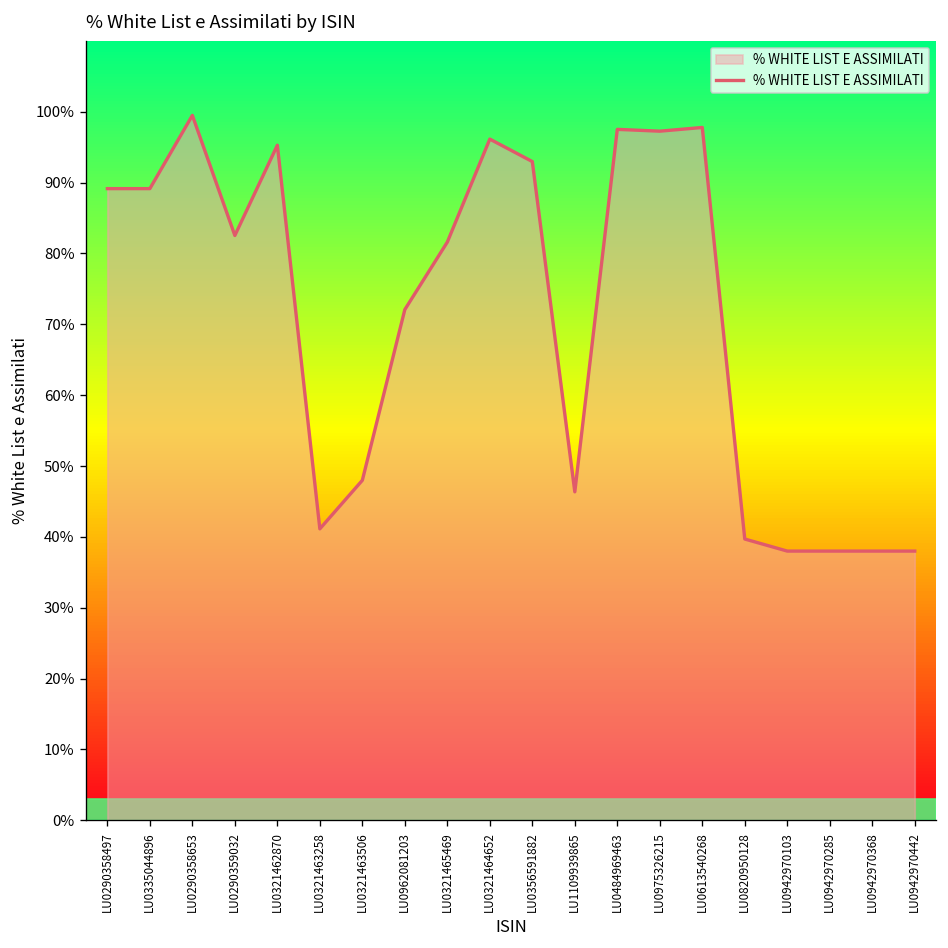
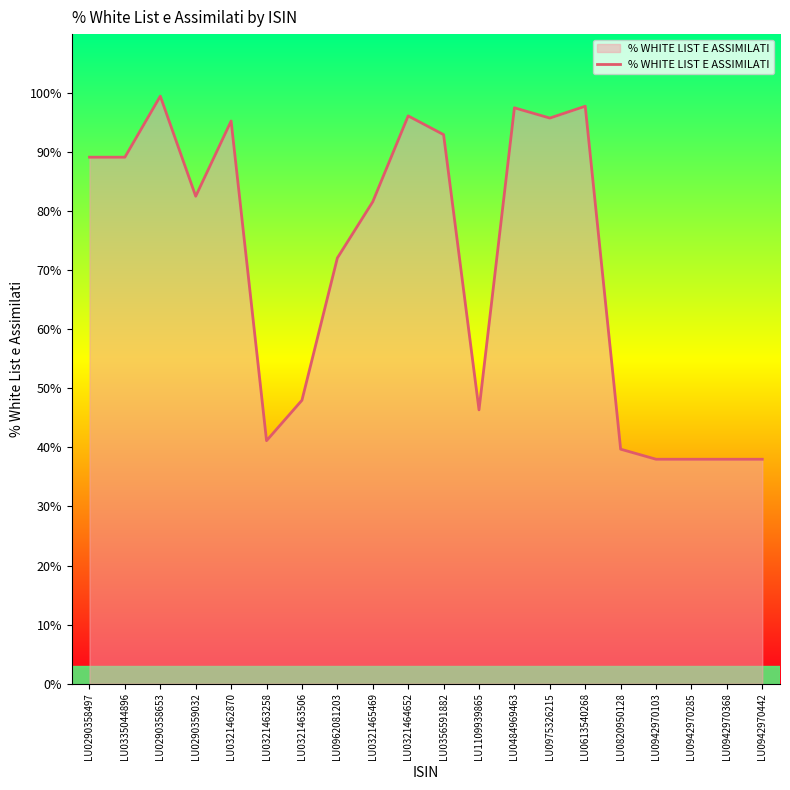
  {
    "LU0290358497": "89%",
    "LU0335044896": "89%",
    "LU0290358653": "99%",
    "LU0290359032": "83%",
    "LU0321462870": "95%",
    "LU0321463258": "41%",
    "LU0321463506": "48%",
    "LU0962081203": "72%",
    "LU0321465469": "82%",
    "LU0321464652": "96%",
    "LU0356591882": "93%",
    "LU1109939865": "46%",
    "LU0484969463": "98%",
-   "LU0975326215": "97%",
+   "LU0975326215": "96%",
    "LU0613540268": "98%",
    "LU0820950128": "40%",
    "LU0942970103": "38%",
    "LU0942970285": "38%",
    "LU0942970368": "38%",
    "LU0942970442": "38%"
  }
